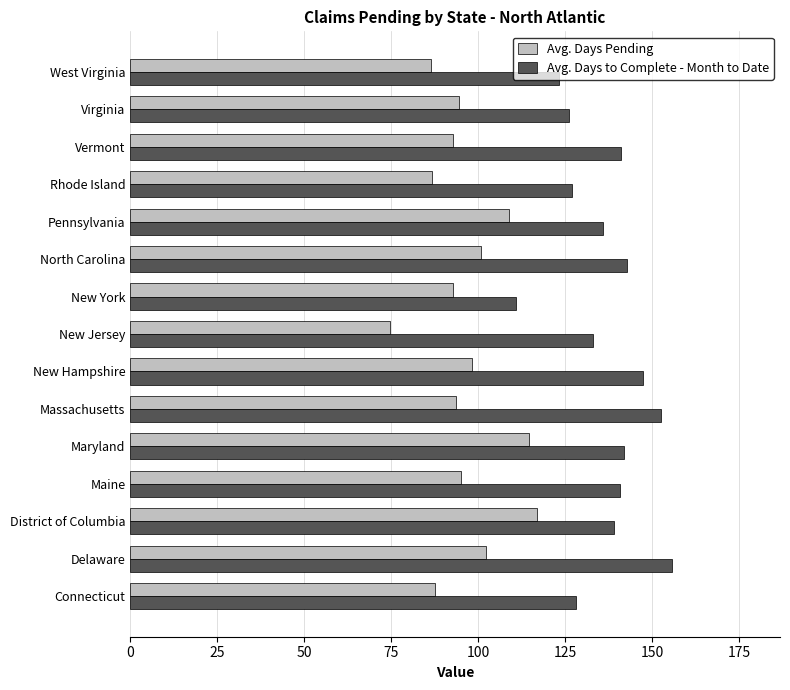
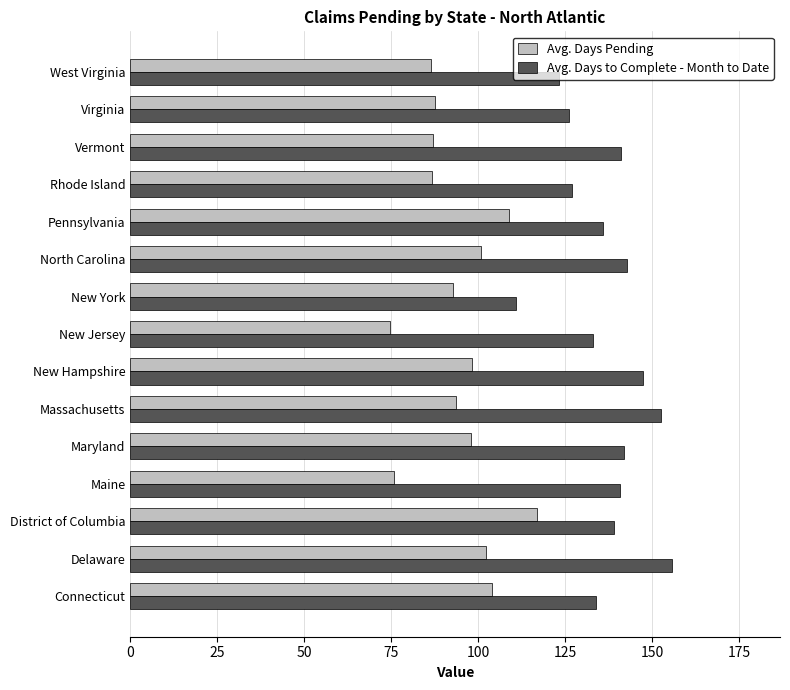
  {
    "Avg. Days Pending": {
      "West Virginia": 87,
-     "Virginia": 95,
-     "Vermont": 93,
+     "Virginia": 88,
+     "Vermont": 87,
      "Rhode Island": 87,
      "Pennsylvania": 109,
      "North Carolina": 101,
      "New York": 93,
      "New Jersey": 75,
      "New Hampshire": 98,
      "Massachusetts": 94,
-     "Maryland": 115,
-     "Maine": 95,
+     "Maryland": 98,
+     "Maine": 76,
      "District of Columbia": 117,
      "Delaware": 102,
-     "Connecticut": 87
+     "Connecticut": 104
    },
    "Avg. Days to Complete - Month to Date": {
      "Virginia": 126,
      "Vermont": 141,
      "Rhode Island": 127,
      "Pennsylvania": 136,
      "North Carolina": 143,
      "New York": 111,
      "New Jersey": 133,
      "New Hampshire": 147,
      "Massachusetts": 153,
      "Maryland": 142,
      "Maine": 141,
      "District of Columbia": 139,
      "Delaware": 156,
-     "Connecticut": 128
+     "Connecticut": 134
    }
  }
